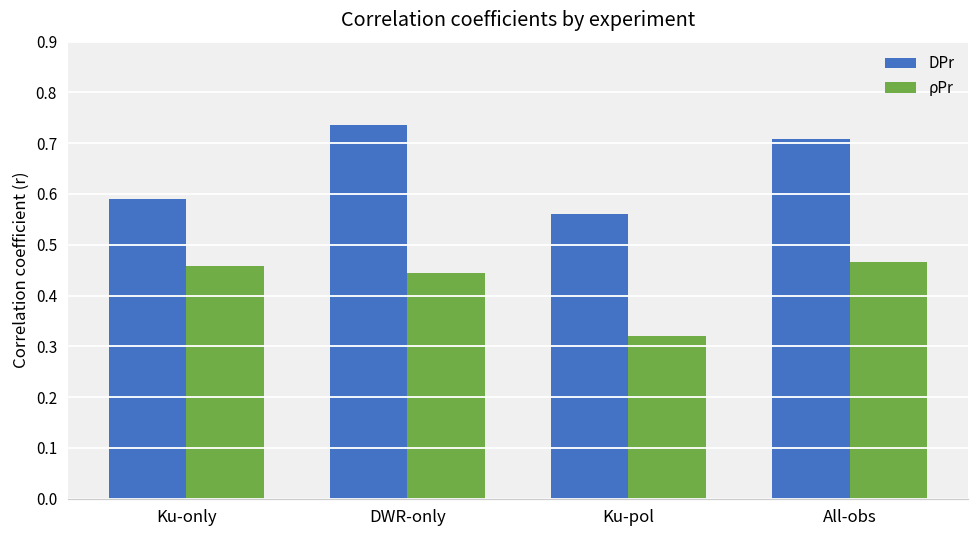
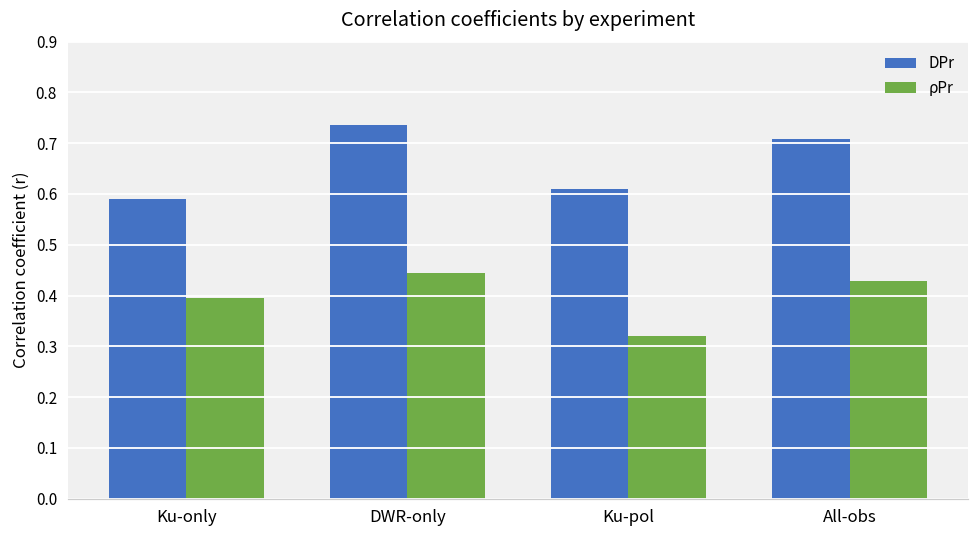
  {
    "DPr": {
      "Ku-only": 0.59,
      "DWR-only": 0.74,
-     "Ku-pol": 0.56,
+     "Ku-pol": 0.61,
      "All-obs": 0.71
    },
    "ρPr": {
-     "Ku-only": 0.46,
+     "Ku-only": 0.40,
      "DWR-only": 0.45,
      "Ku-pol": 0.32,
-     "All-obs": 0.47
+     "All-obs": 0.43
    }
  }
